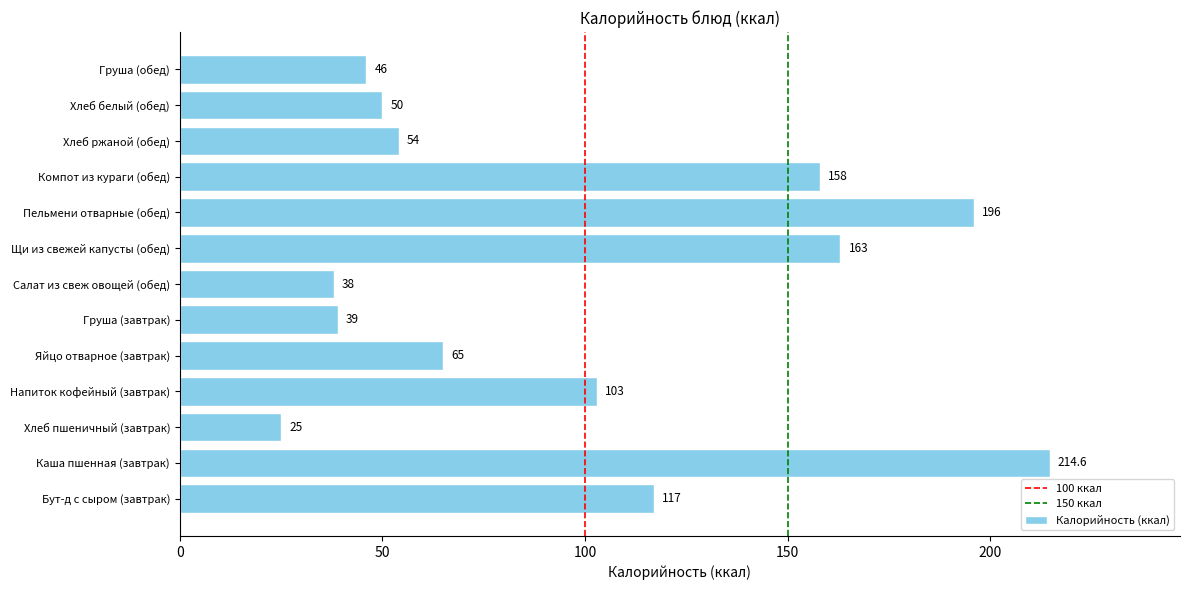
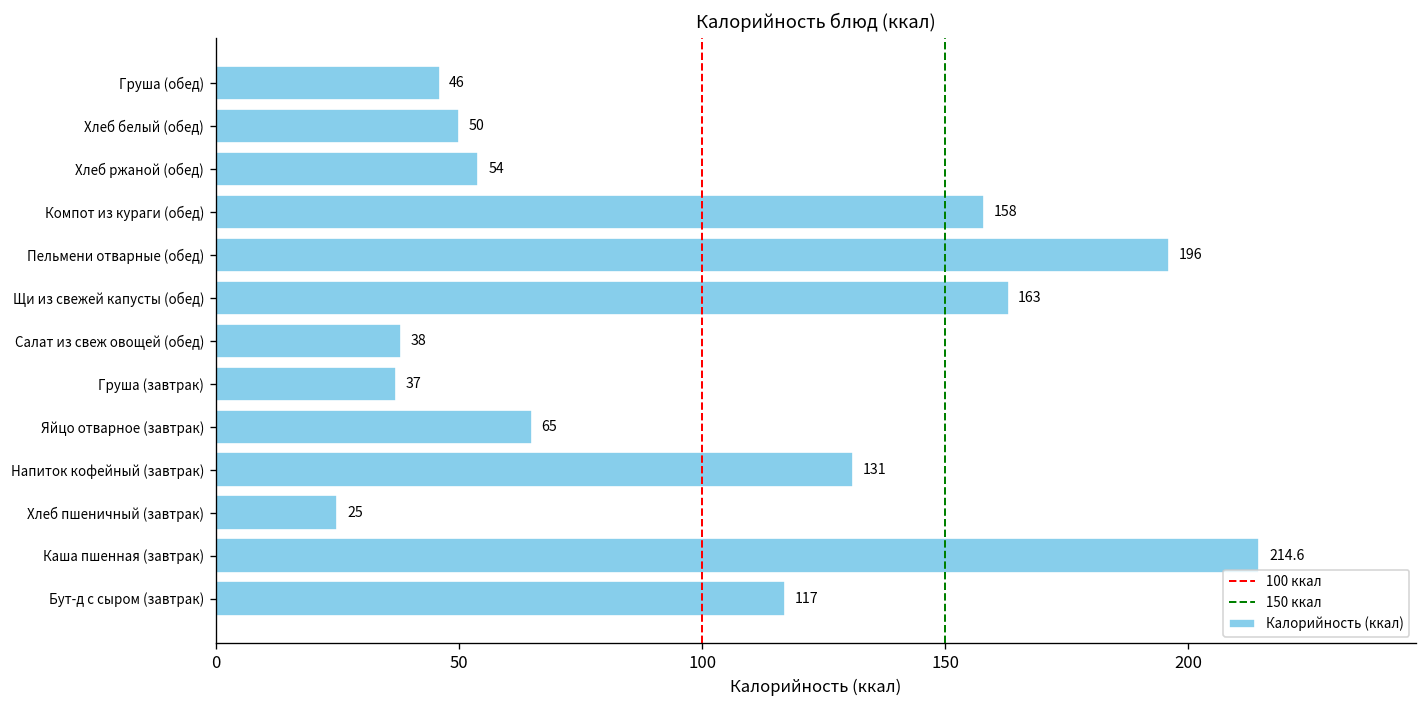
  {
    "Груша (обед)": 46,
    "Хлеб белый (обед)": 50,
    "Хлеб ржаной (обед)": 54,
    "Компот из кураги (обед)": 158,
    "Пельмени отварные (обед)": 196,
    "Щи из свежей капусты (обед)": 163,
    "Салат из свеж овощей (обед)": 38,
-   "Груша (завтрак)": 39,
+   "Груша (завтрак)": 37,
    "Яйцо отварное (завтрак)": 65,
-   "Напиток кофейный (завтрак)": 103,
+   "Напиток кофейный (завтрак)": 131,
    "Хлеб пшеничный (завтрак)": 25,
    "Каша пшенная (завтрак)": 214.6,
    "Бут-д с сыром (завтрак)": 117
  }
